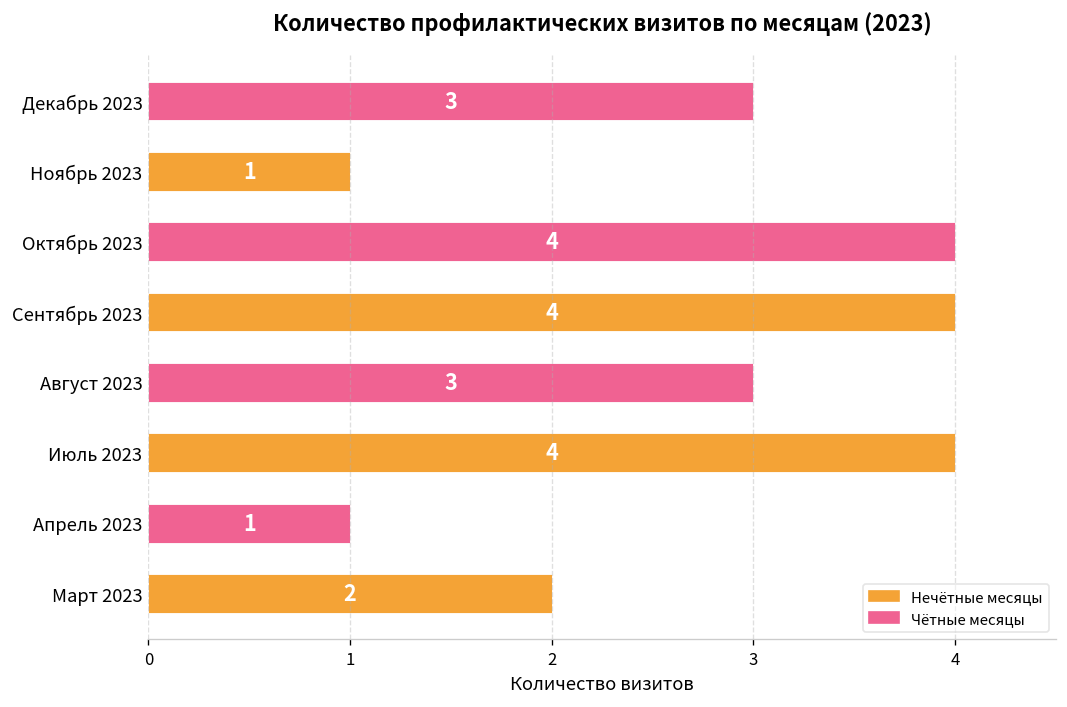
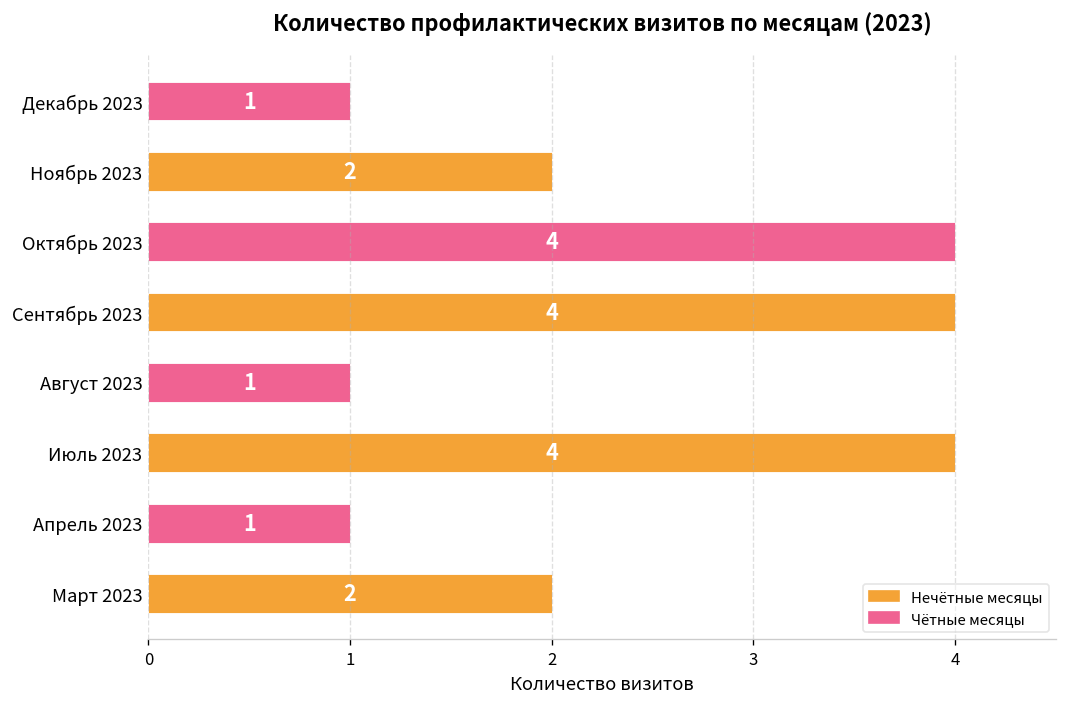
  {
-   "Декабрь 2023": 3,
-   "Ноябрь 2023": 1,
+   "Декабрь 2023": 1,
+   "Ноябрь 2023": 2,
    "Октябрь 2023": 4,
    "Сентябрь 2023": 4,
-   "Август 2023": 3,
+   "Август 2023": 1,
    "Июль 2023": 4,
    "Апрель 2023": 1,
    "Март 2023": 2
  }
